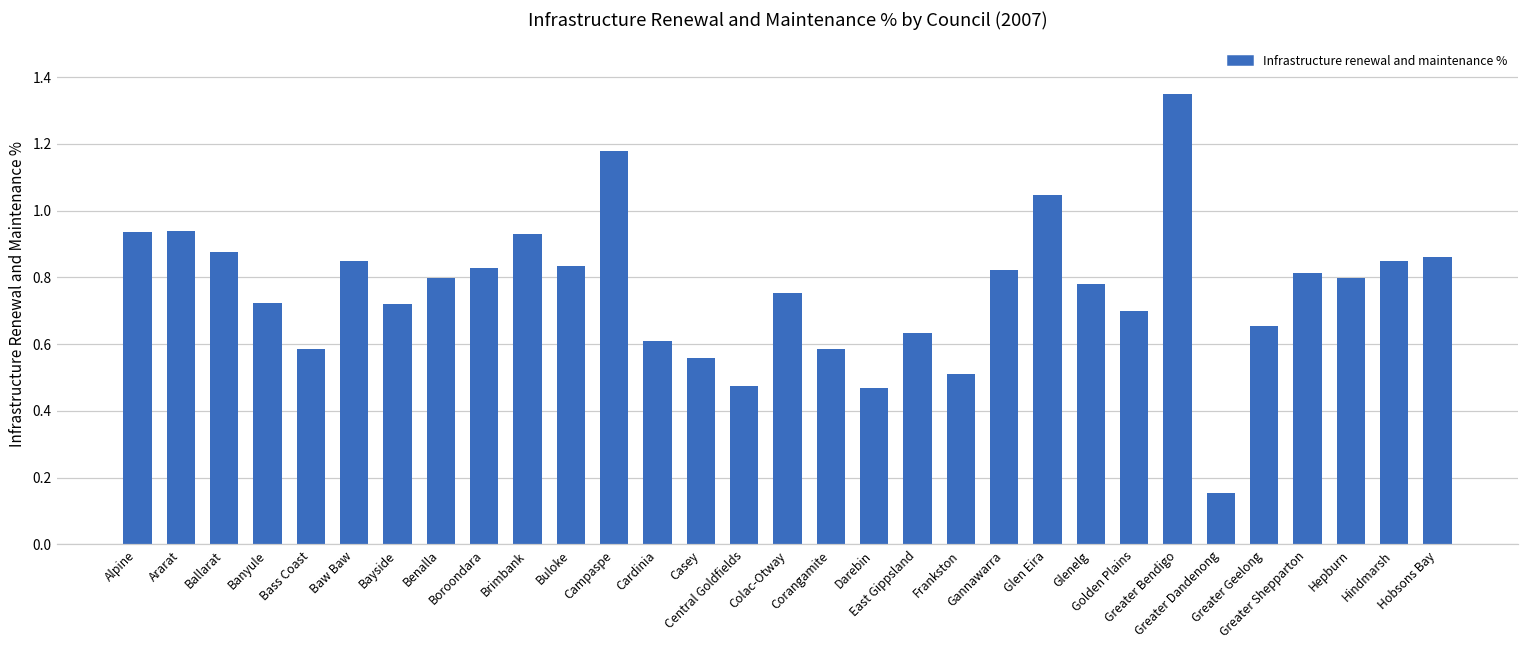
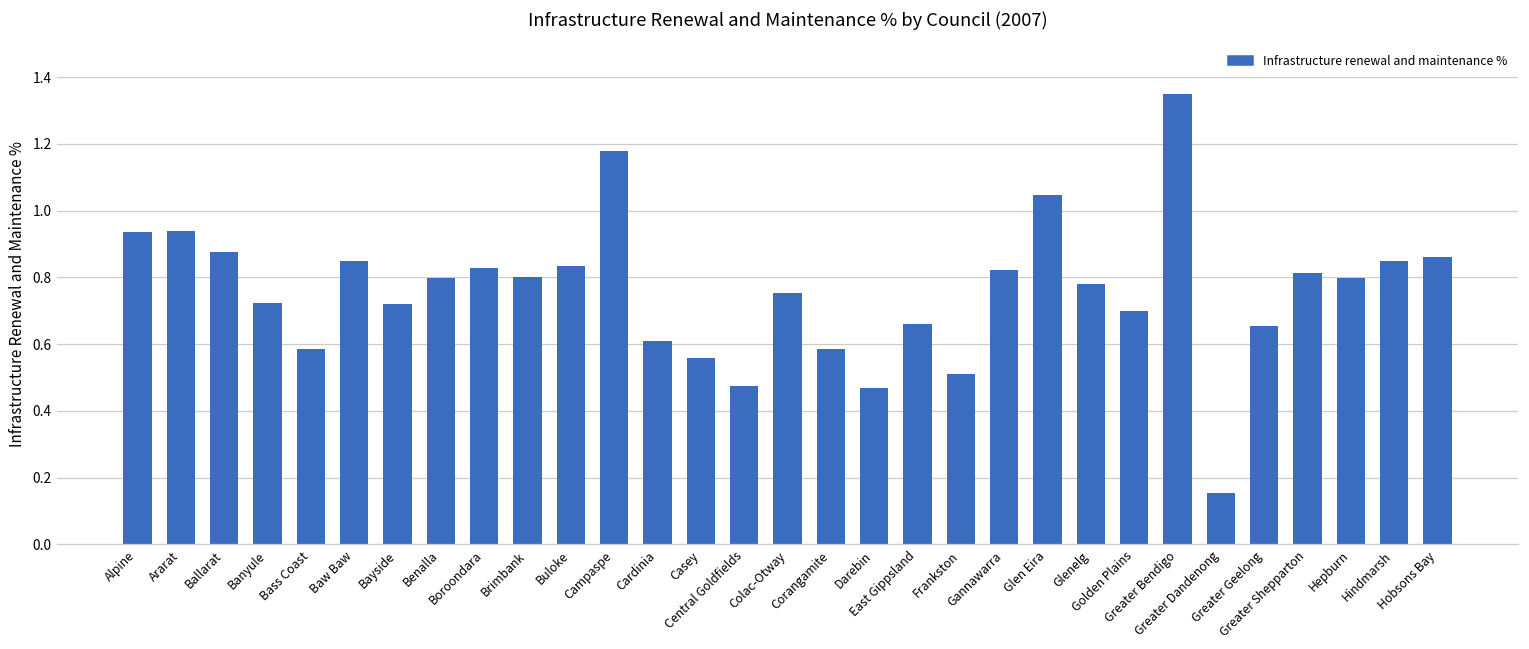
  {
    "Alpine": 0.93,
    "Ararat": 0.94,
    "Ballarat": 0.88,
    "Banyule": 0.72,
    "Bass Coast": 0.59,
    "Baw Baw": 0.85,
    "Bayside": 0.72,
    "Benalla": 0.80,
    "Boroondara": 0.83,
-   "Brimbank": 0.93,
+   "Brimbank": 0.80,
    "Buloke": 0.83,
    "Campaspe": 1.18,
    "Cardinia": 0.61,
    "Casey": 0.56,
    "Central Goldfields": 0.47,
    "Colac-Otway": 0.75,
    "Corangamite": 0.59,
    "Darebin": 0.47,
-   "East Gippsland": 0.64,
+   "East Gippsland": 0.66,
    "Frankston": 0.51,
    "Gannawarra": 0.82,
    "Glen Eira": 1.05,
    "Glenelg": 0.78,
    "Golden Plains": 0.70,
    "Greater Bendigo": 1.35,
    "Greater Dandenong": 0.15,
    "Greater Geelong": 0.66,
    "Greater Shepparton": 0.81,
    "Hepburn": 0.80,
    "Hindmarsh": 0.85,
    "Hobsons Bay": 0.86
  }
